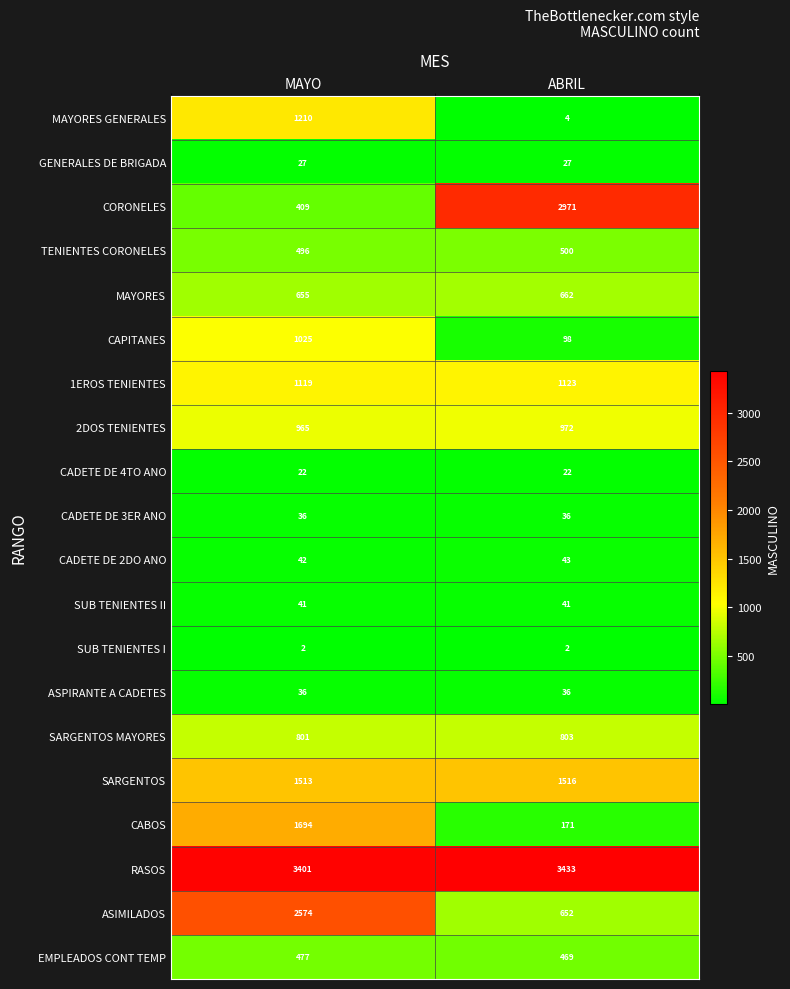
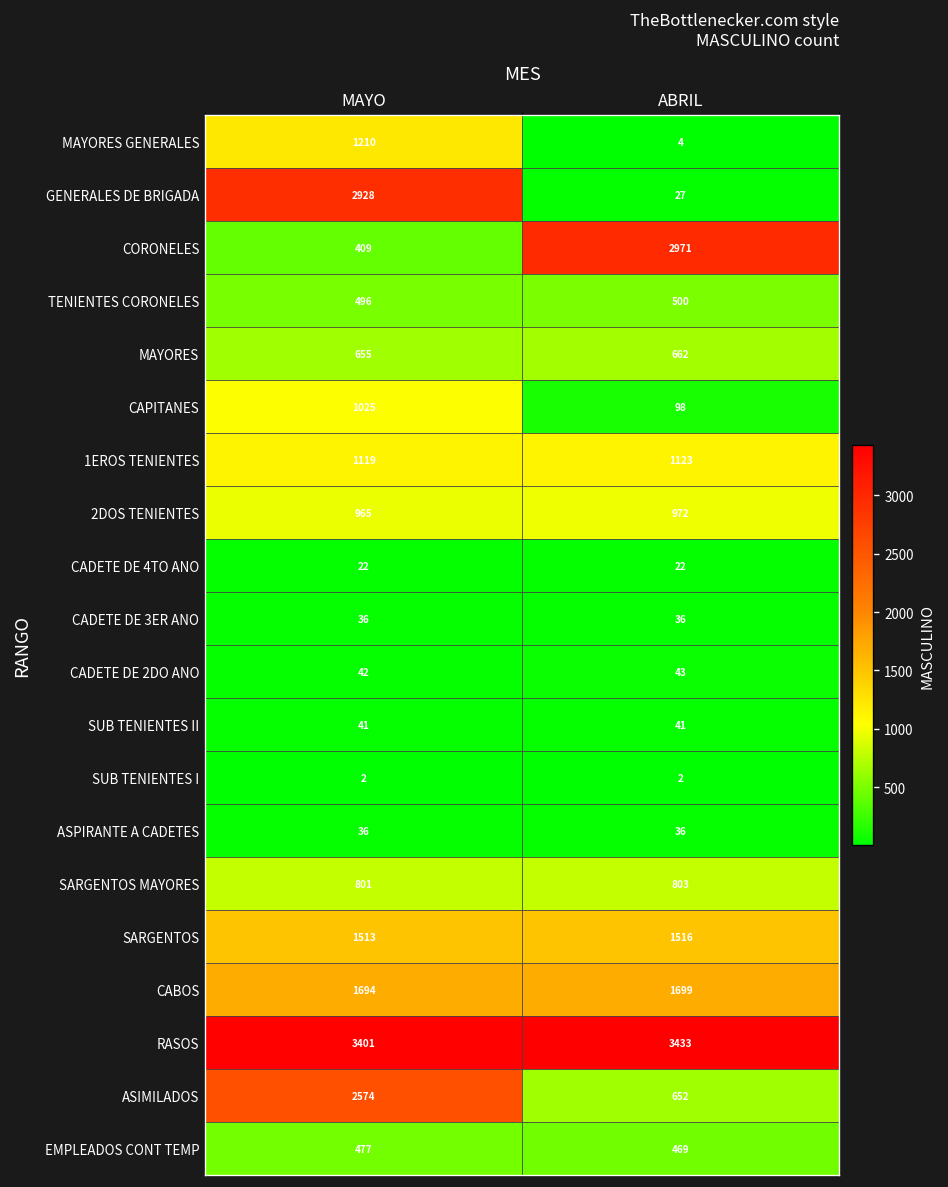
  {
    "MAYORES GENERALES": {
      "MAYO": 1210,
      "ABRIL": 4
    },
    "GENERALES DE BRIGADA": {
-     "MAYO": 27,
+     "MAYO": 2928,
      "ABRIL": 27
    },
    "CORONELES": {
      "MAYO": 409,
      "ABRIL": 2971
    },
    "TENIENTES CORONELES": {
      "MAYO": 496,
      "ABRIL": 500
    },
    "MAYORES": {
      "MAYO": 655,
      "ABRIL": 662
    },
    "CAPITANES": {
      "MAYO": 1025,
      "ABRIL": 98
    },
    "1EROS TENIENTES": {
      "MAYO": 1119,
      "ABRIL": 1123
    },
    "2DOS TENIENTES": {
      "MAYO": 965,
      "ABRIL": 972
    },
    "CADETE DE 4TO ANO": {
      "MAYO": 22,
      "ABRIL": 22
    },
    "CADETE DE 3ER ANO": {
      "MAYO": 36,
      "ABRIL": 36
    },
    "CADETE DE 2DO ANO": {
      "MAYO": 42,
      "ABRIL": 43
    },
    "SUB TENIENTES II": {
      "MAYO": 41,
      "ABRIL": 41
    },
    "SUB TENIENTES I": {
      "MAYO": 2,
      "ABRIL": 2
    },
    "ASPIRANTE A CADETES": {
      "MAYO": 36,
      "ABRIL": 36
    },
    "SARGENTOS MAYORES": {
      "MAYO": 801,
      "ABRIL": 803
    },
    "SARGENTOS": {
      "MAYO": 1513,
      "ABRIL": 1516
    },
    "CABOS": {
      "MAYO": 1694,
-     "ABRIL": 171
+     "ABRIL": 1699
    },
    "RASOS": {
      "MAYO": 3401,
      "ABRIL": 3433
    },
    "ASIMILADOS": {
      "MAYO": 2574,
      "ABRIL": 652
    },
    "EMPLEADOS CONT TEMP": {
      "MAYO": 477,
      "ABRIL": 469
    }
  }
